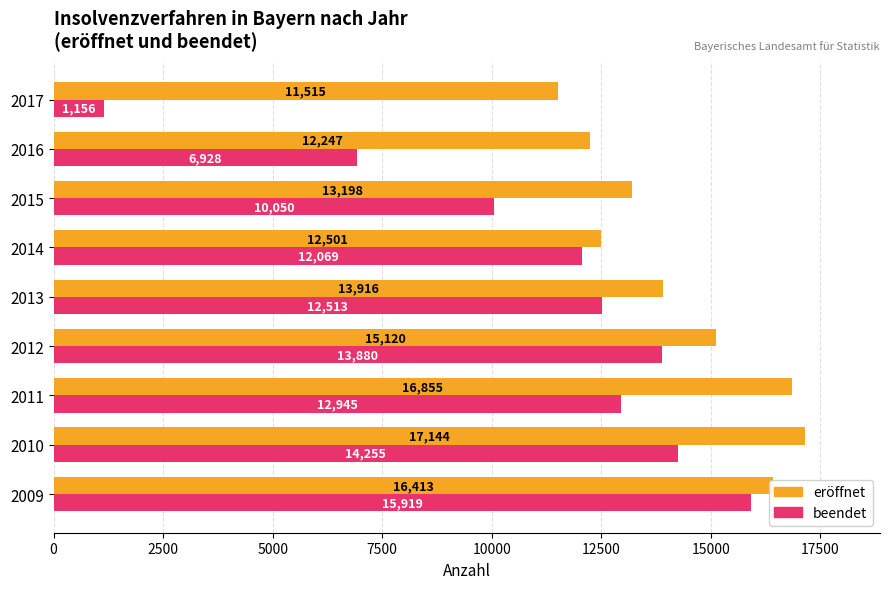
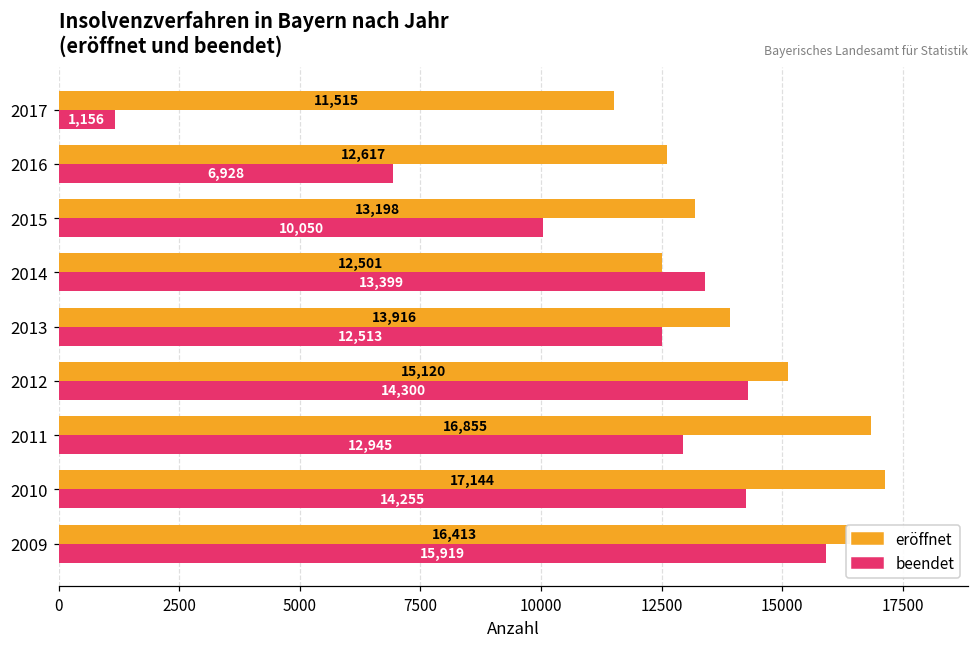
  {
    "eröffnet": {
      "2017": "11,515",
-     "2016": "12,247",
+     "2016": "12,617",
      "2015": "13,198",
      "2014": "12,501",
      "2013": "13,916",
      "2012": "15,120",
      "2011": "16,855",
      "2010": "17,144"
    },
    "beendet": {
      "2017": "1,156",
      "2016": "6,928",
      "2015": "10,050",
-     "2014": "12,069",
+     "2014": "13,399",
      "2013": "12,513",
-     "2012": "13,880",
+     "2012": "14,300",
      "2011": "12,945",
      "2010": "14,255",
      "2009": "15,919"
    }
  }
